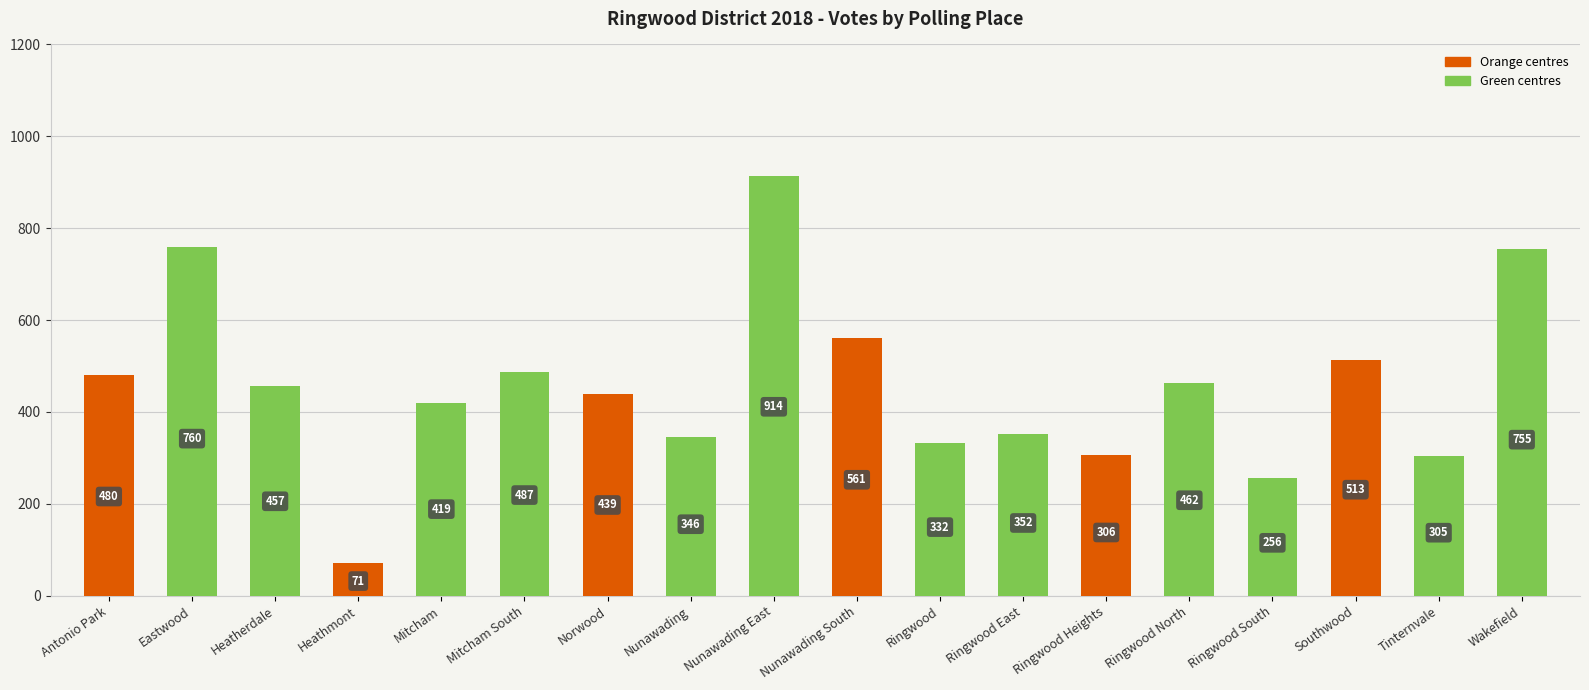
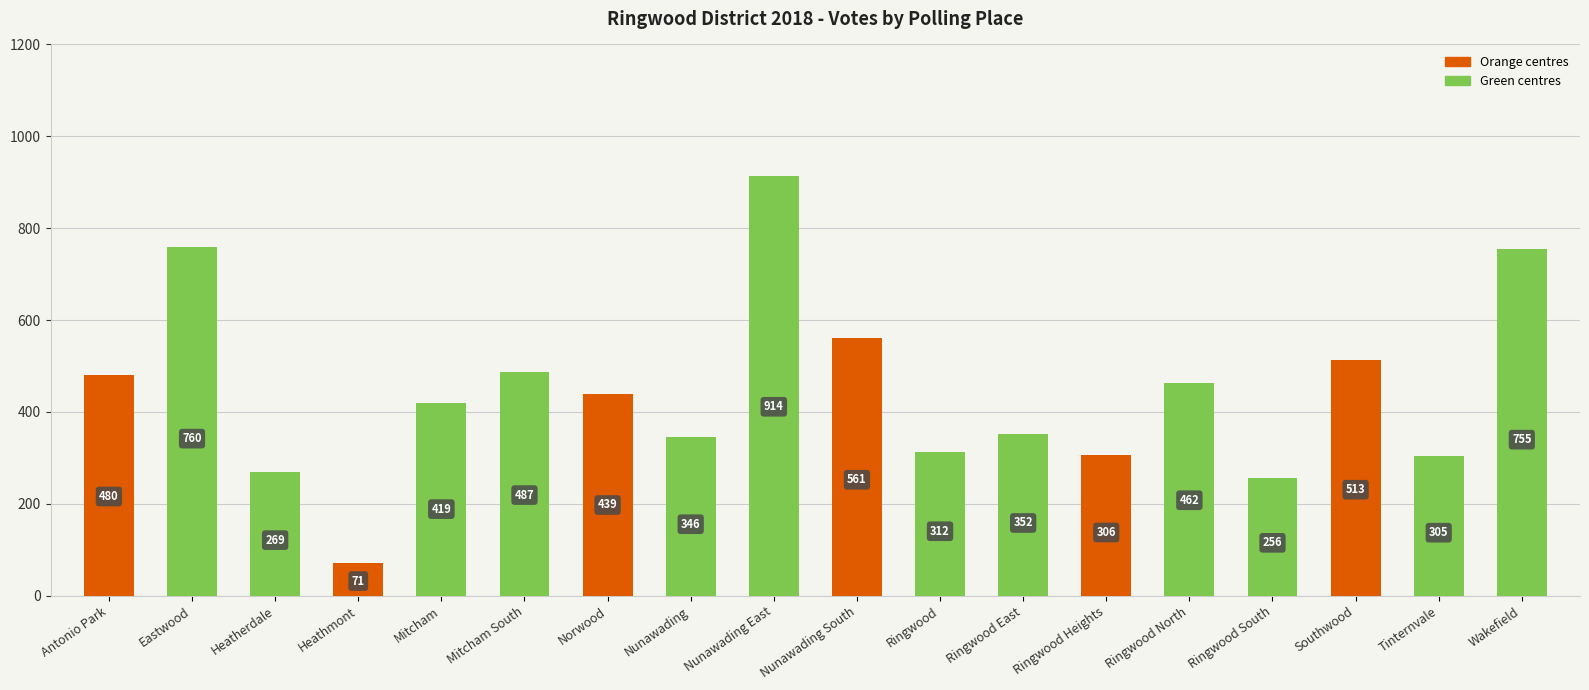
  {
-   "Heatherdale": 457,
-   "Ringwood": 332
+   "Heatherdale": 269,
+   "Ringwood": 312
  }
